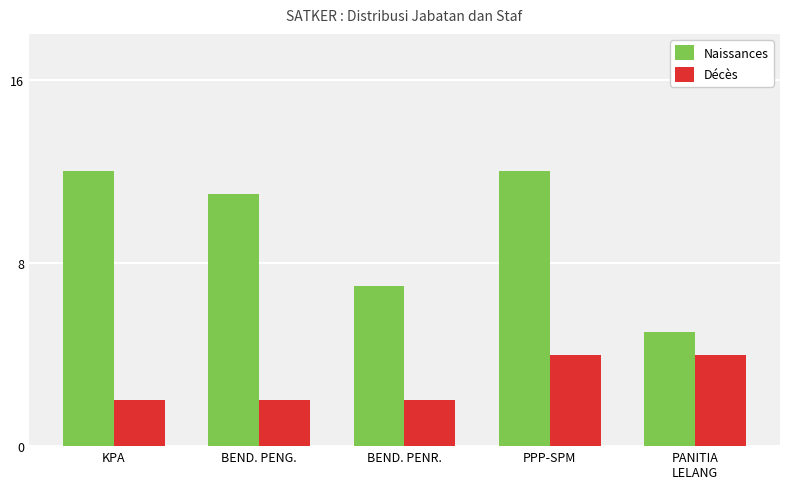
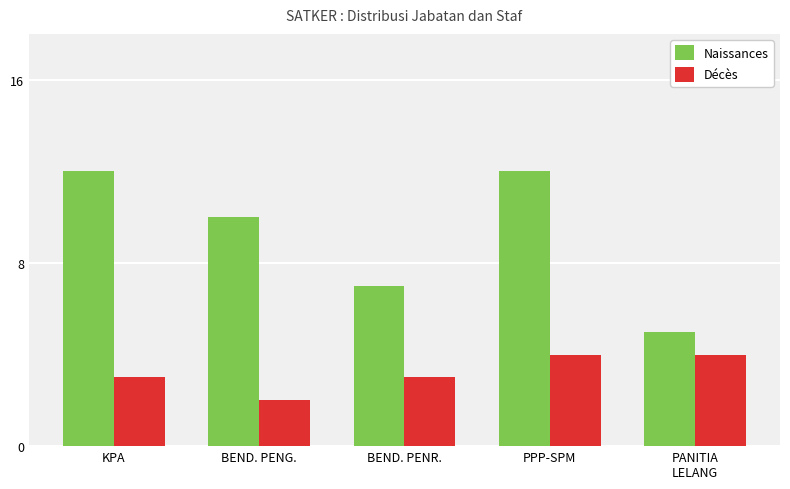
  {
    "Naissances": {
      "KPA": 12,
-     "BEND. PENG.": 11,
+     "BEND. PENG.": 10,
      "BEND. PENR.": 7,
      "PPP-SPM": 12,
      "PANITIA LELANG": 5
    },
    "Décès": {
-     "KPA": 2,
+     "KPA": 3,
      "BEND. PENG.": 2,
-     "BEND. PENR.": 2,
+     "BEND. PENR.": 3,
      "PPP-SPM": 4,
      "PANITIA LELANG": 4
    }
  }
